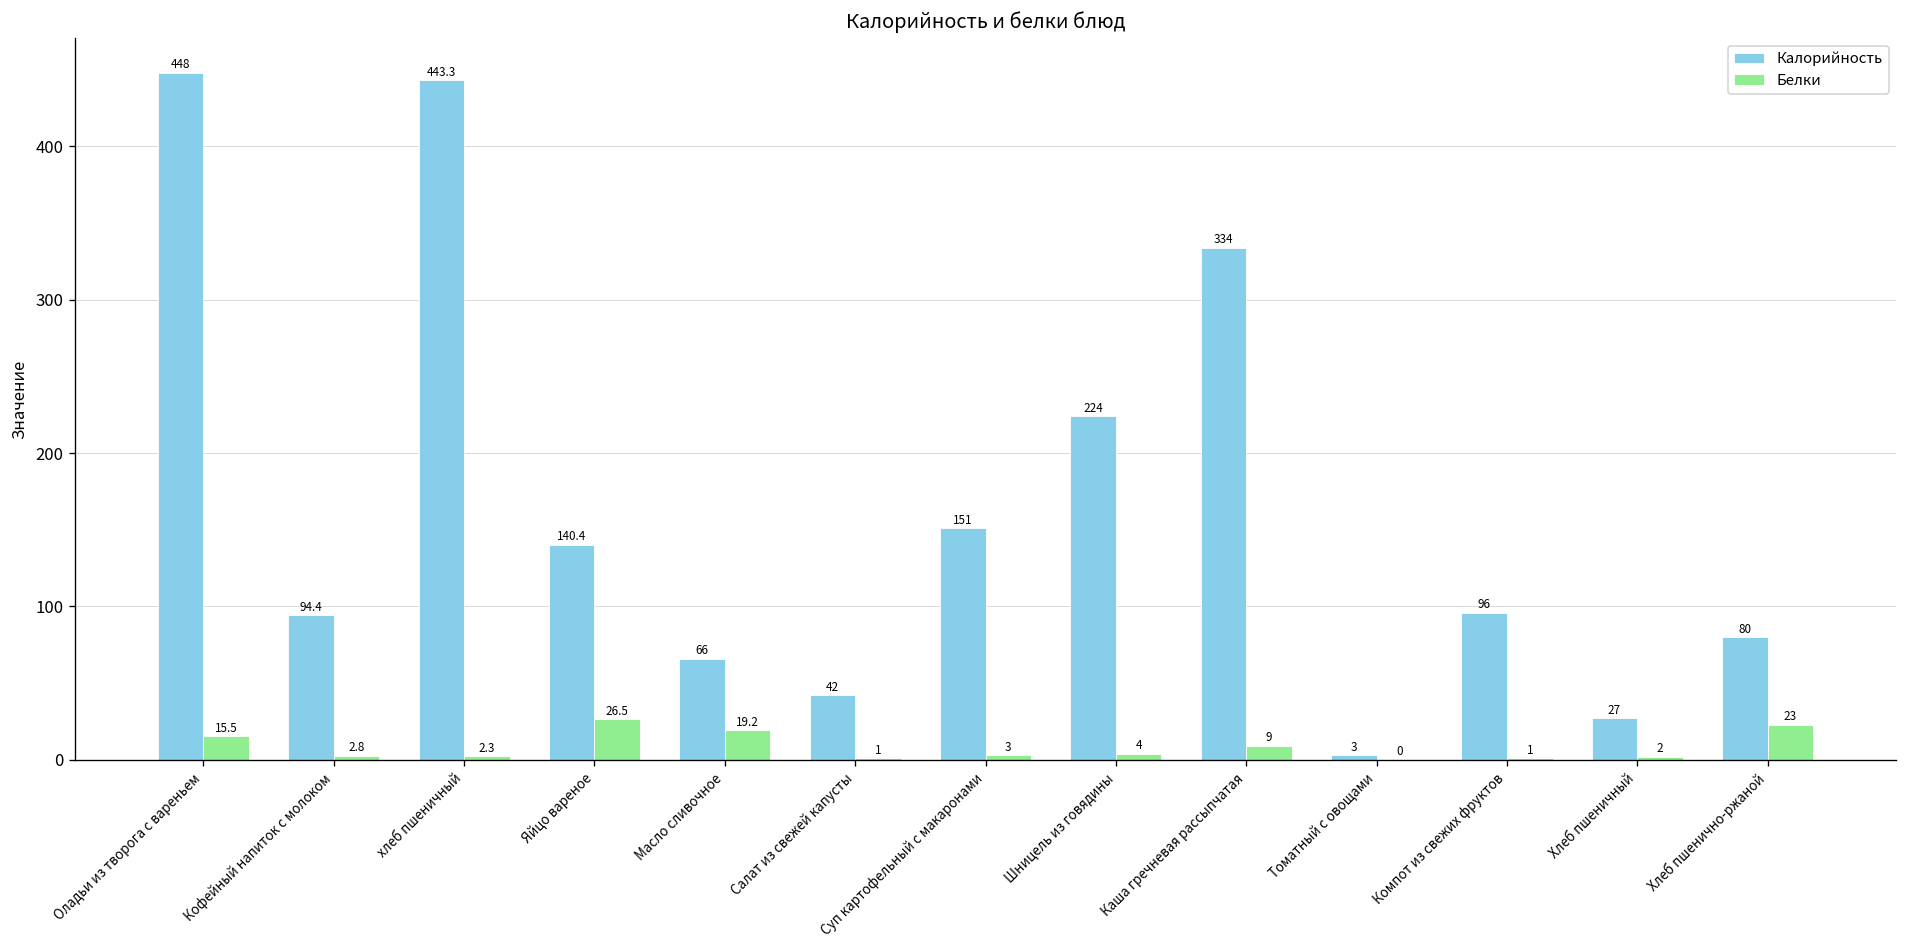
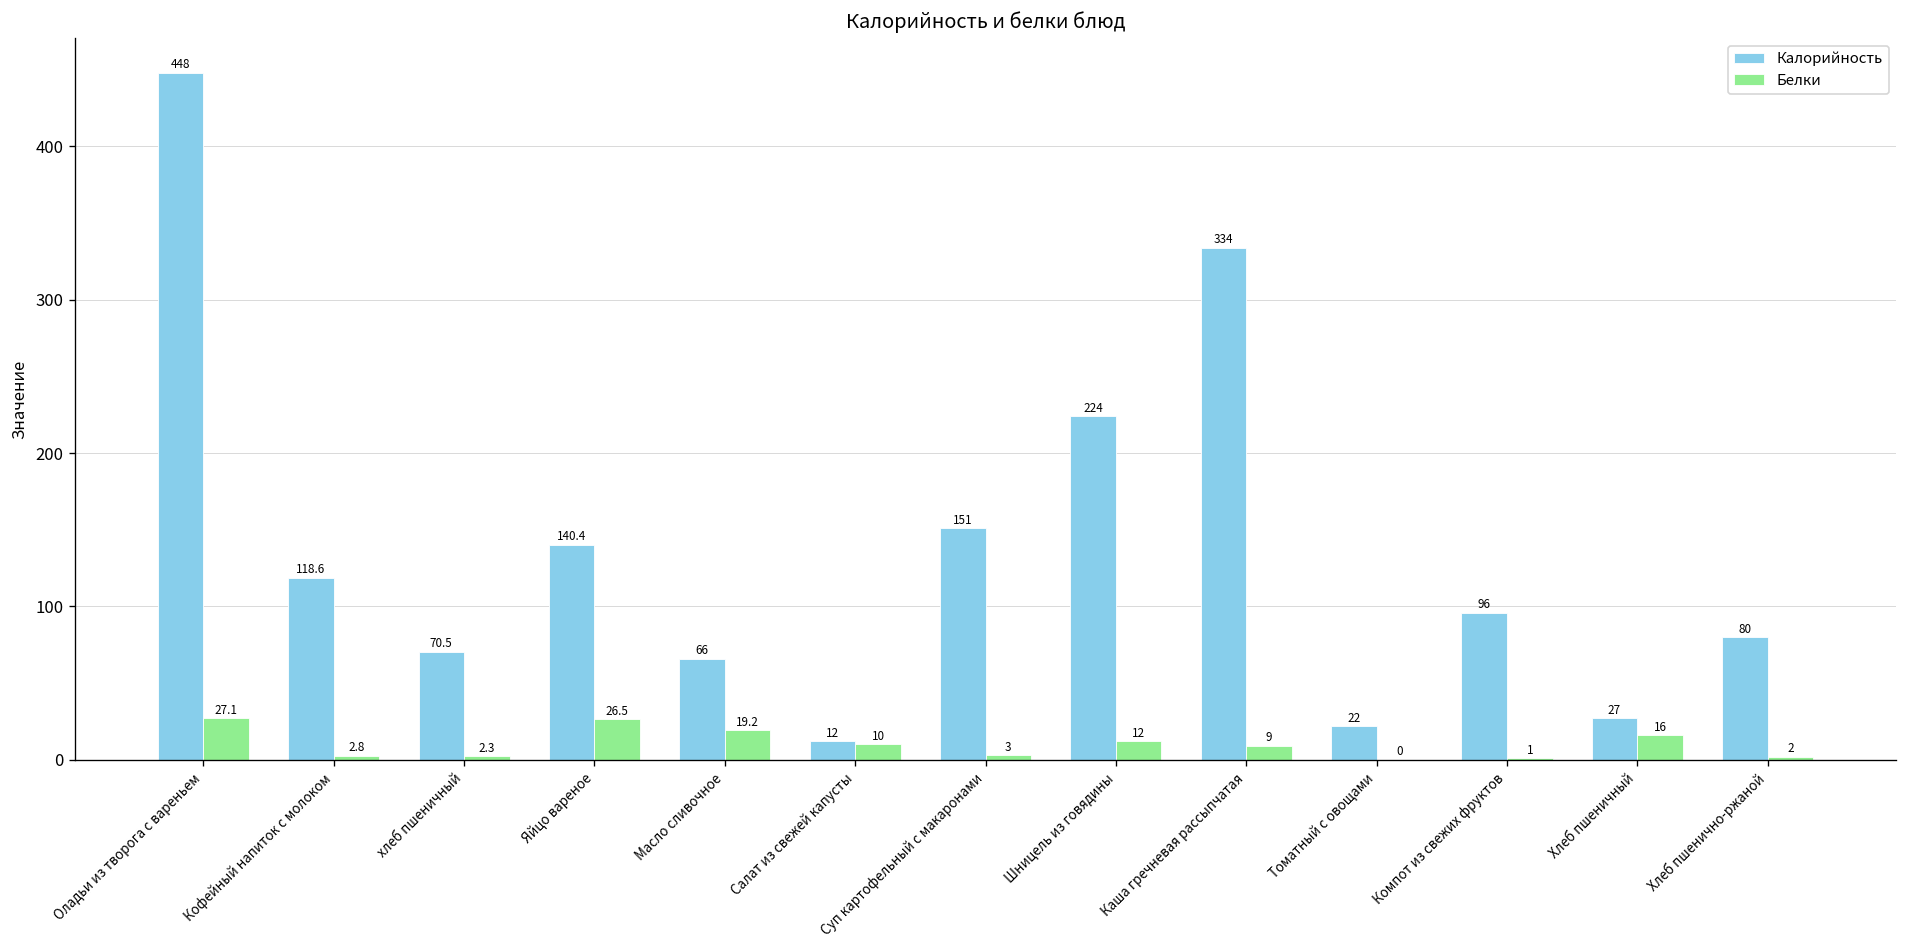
  {
    "Калорийность": {
      "Оладьи из творога с вареньем": 448,
-     "Кофейный напиток с молоком": 94.4,
-     "хлеб пшеничный": 443.3,
+     "Кофейный напиток с молоком": 118.6,
+     "хлеб пшеничный": 70.5,
      "Яйцо вареное": 140.4,
      "Масло сливочное": 66,
-     "Салат из свежей капусты": 42,
+     "Салат из свежей капусты": 12,
      "Суп картофельный с макаронами": 151,
      "Шницель из говядины": 224,
      "Каша гречневая рассыпчатая": 334,
-     "Томатный с овощами": 3,
+     "Томатный с овощами": 22,
      "Компот из свежих фруктов": 96,
      "Хлеб пшеничный": 27,
      "Хлеб пшенично-ржаной": 80
    },
    "Белки": {
-     "Оладьи из творога с вареньем": 15.5,
+     "Оладьи из творога с вареньем": 27.1,
      "Кофейный напиток с молоком": 2.8,
      "хлеб пшеничный": 2.3,
      "Яйцо вареное": 26.5,
      "Масло сливочное": 19.2,
-     "Салат из свежей капусты": 1,
+     "Салат из свежей капусты": 10,
      "Суп картофельный с макаронами": 3,
-     "Шницель из говядины": 4,
+     "Шницель из говядины": 12,
      "Каша гречневая рассыпчатая": 9,
      "Томатный с овощами": 0,
      "Компот из свежих фруктов": 1,
-     "Хлеб пшеничный": 2,
-     "Хлеб пшенично-ржаной": 23
+     "Хлеб пшеничный": 16,
+     "Хлеб пшенично-ржаной": 2
    }
  }
